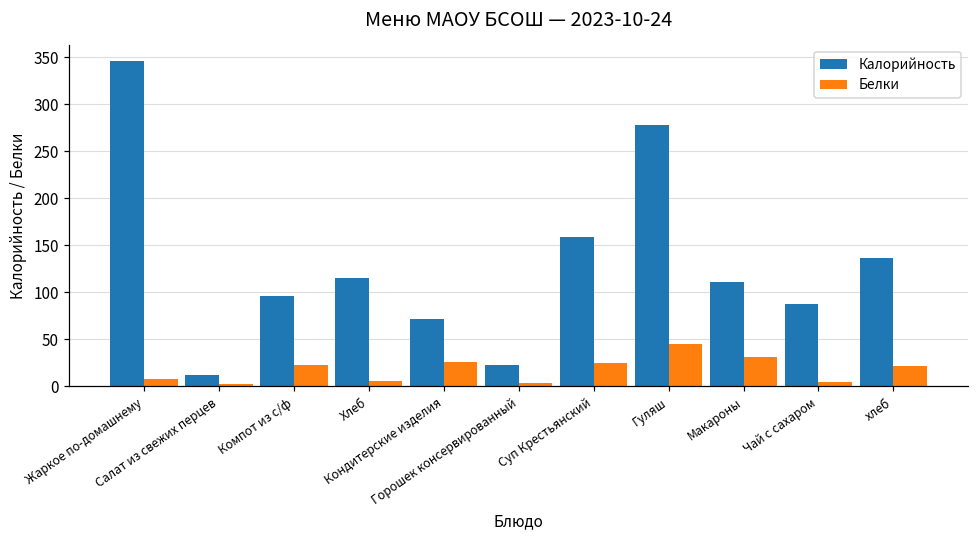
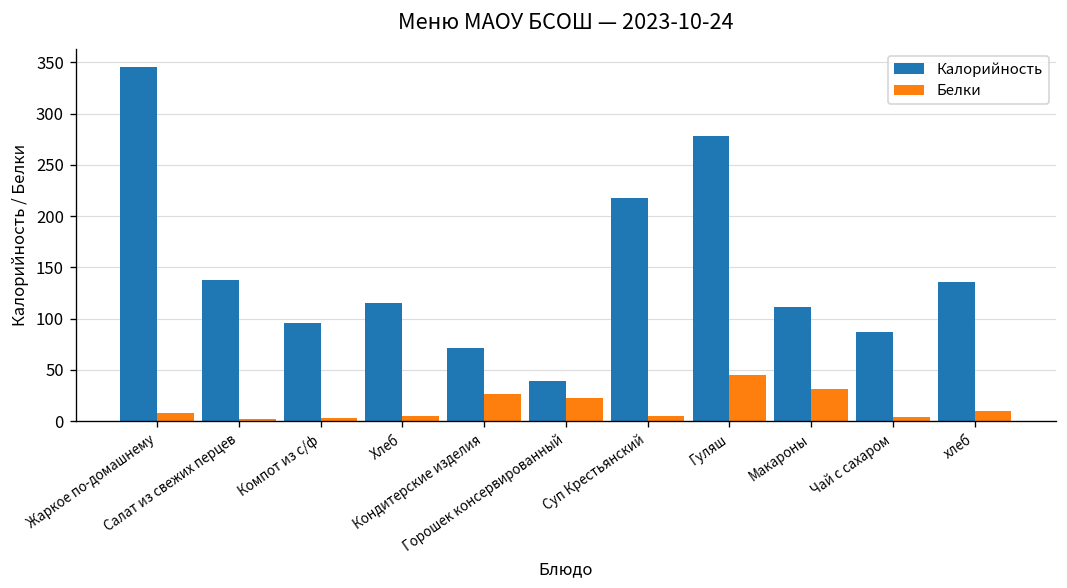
  {
    "Калорийность": {
      "Жаркое по-домашнему": 350,
-     "Салат из свежих перцев": 10,
+     "Салат из свежих перцев": 140,
      "Компот из с/ф": 100,
      "Хлеб": 120,
      "Кондитерские изделия": 70,
-     "Горошек консервированный": 20,
-     "Суп Крестьянский": 160,
+     "Горошек консервированный": 40,
+     "Суп Крестьянский": 220,
      "Гуляш": 280,
      "Макароны": 110,
      "Чай с сахаром": 90,
      "хлеб": 140
    },
    "Белки": {
      "Жаркое по-домашнему": 10,
-     "Компот из с/ф": 20,
+     "Компот из с/ф": 0,
      "Хлеб": 10,
      "Кондитерские изделия": 30,
-     "Горошек консервированный": 0,
-     "Суп Крестьянский": 20,
+     "Горошек консервированный": 20,
+     "Суп Крестьянский": 10,
      "Гуляш": 50,
      "Макароны": 30,
      "Чай с сахаром": 0,
-     "хлеб": 20
+     "хлеб": 10
    }
  }
